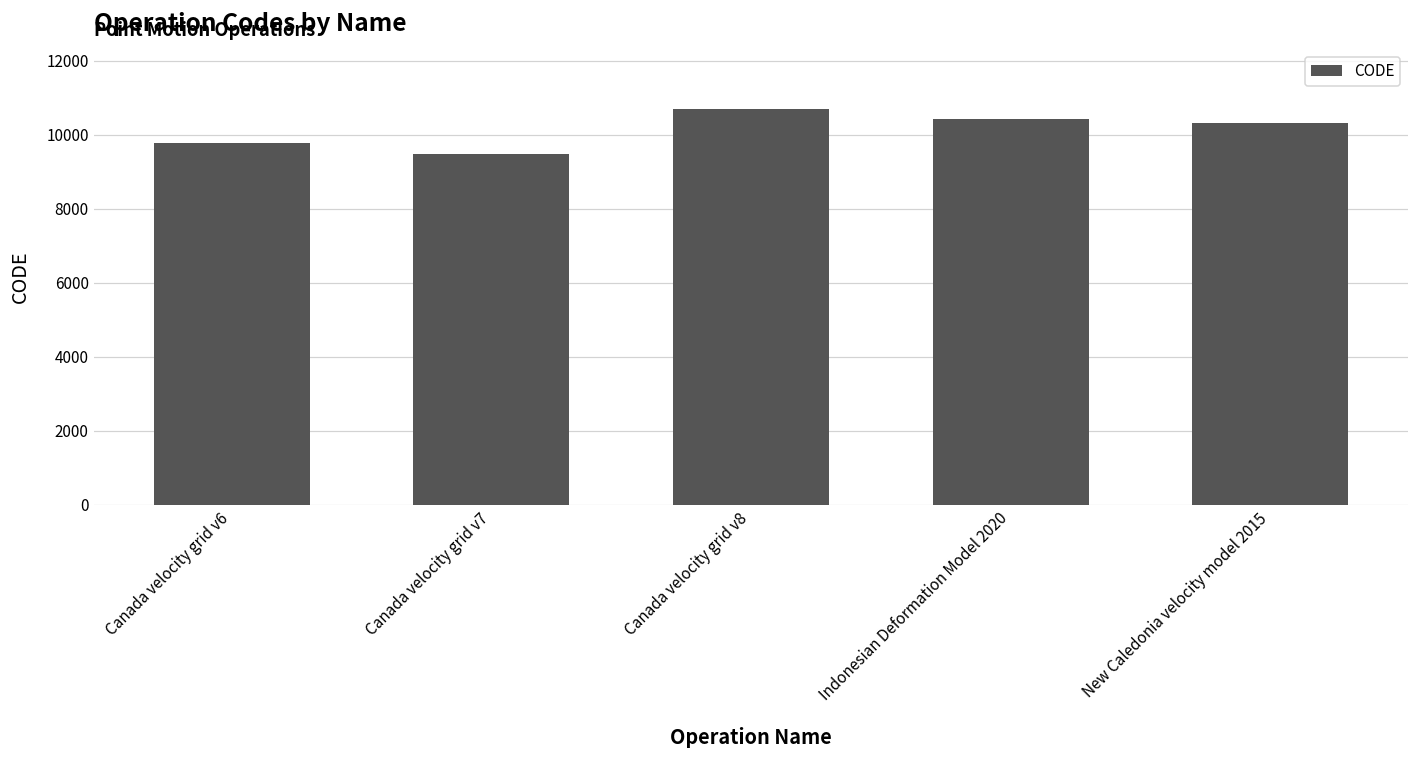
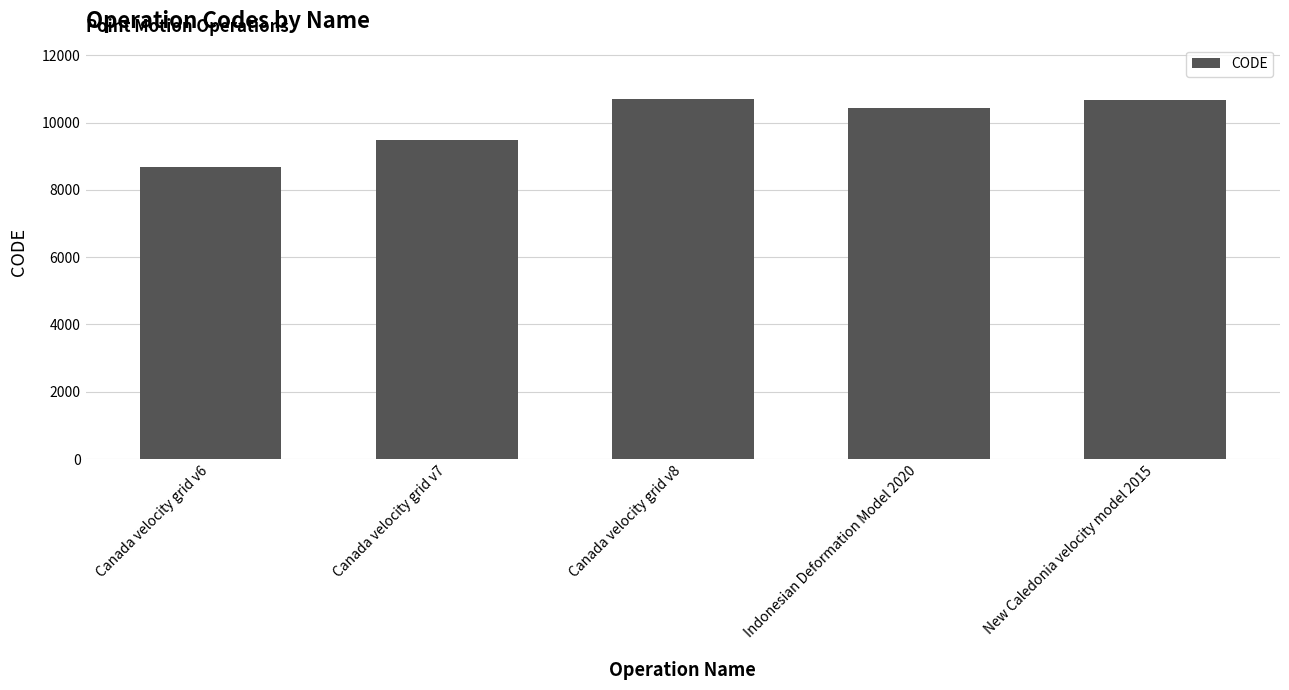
  {
-   "Canada velocity grid v6": 9800,
+   "Canada velocity grid v6": 8700,
    "Canada velocity grid v7": 9500,
    "Canada velocity grid v8": 10700,
    "Indonesian Deformation Model 2020": 10400,
-   "New Caledonia velocity model 2015": 10300
+   "New Caledonia velocity model 2015": 10700
  }
